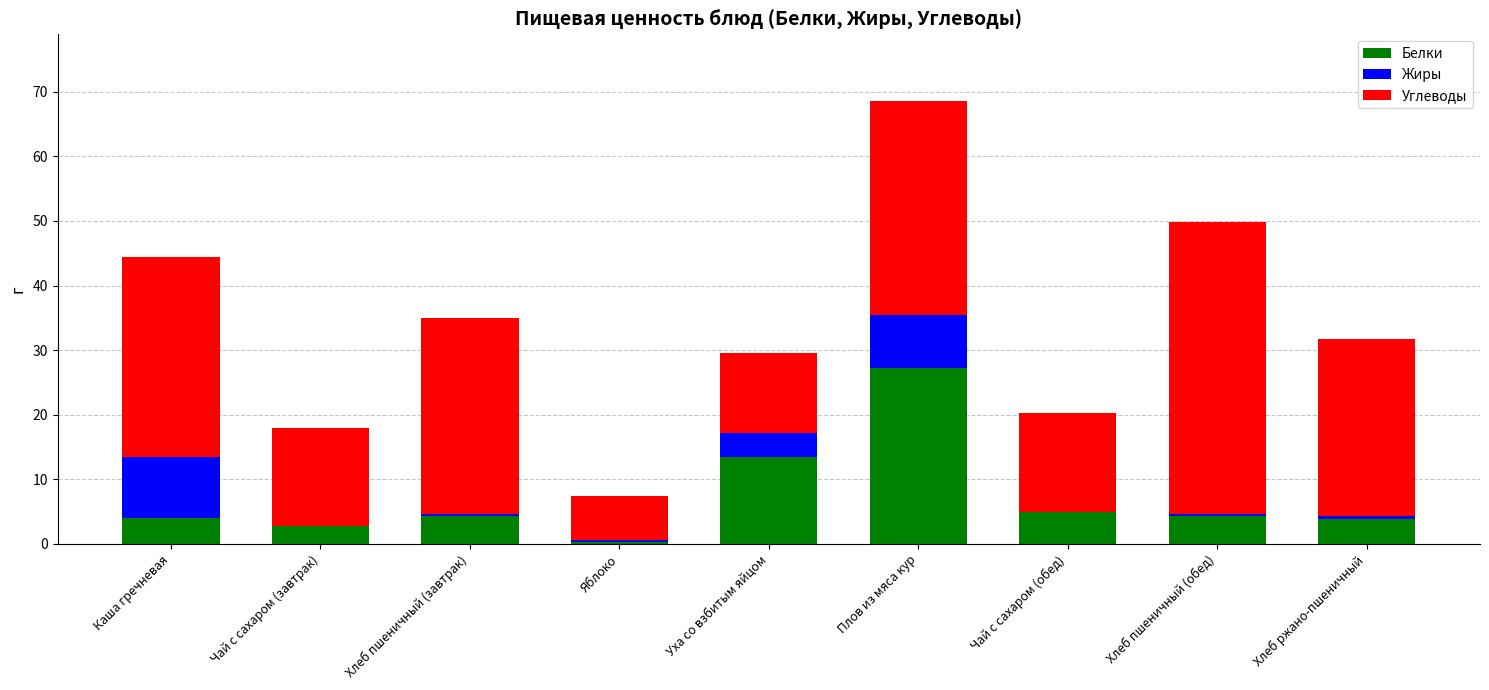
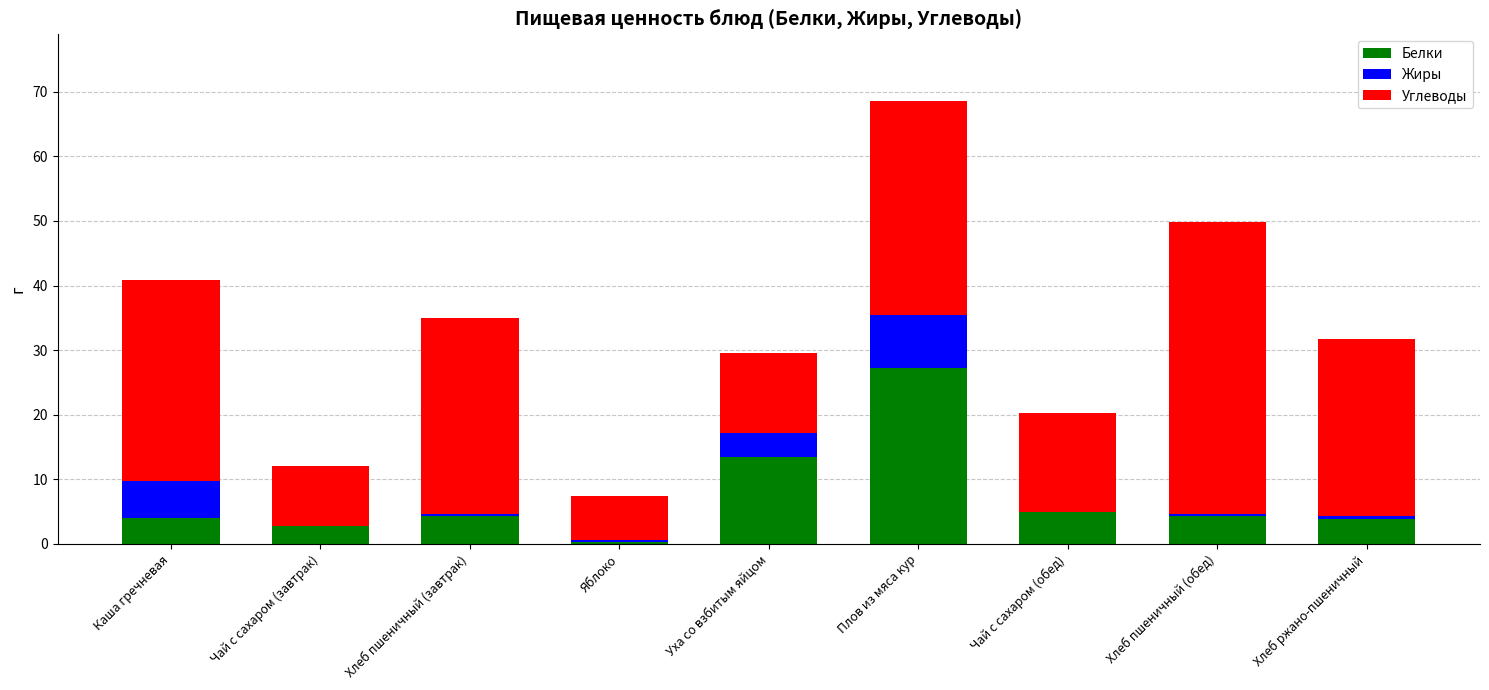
  {
    "Белки": {
      "Каша гречневая": 4,
      "Чай с сахаром (завтрак)": 3,
      "Хлеб пшеничный (завтрак)": 4,
      "Уха со взбитым яйцом": 14,
      "Плов из мяса кур": 27,
      "Чай с сахаром (обед)": 5,
      "Хлеб пшеничный (обед)": 4,
      "Хлеб ржано-пшеничный": 4
    },
    "Жиры": {
-     "Каша гречневая": 9,
+     "Каша гречневая": 6,
      "Чай с сахаром (завтрак)": 0,
      "Хлеб пшеничный (завтрак)": 0,
      "Уха со взбитым яйцом": 4,
      "Плов из мяса кур": 8,
      "Чай с сахаром (обед)": 0,
      "Хлеб пшеничный (обед)": 0,
      "Хлеб ржано-пшеничный": 0
    },
    "Углеводы": {
      "Каша гречневая": 31,
-     "Чай с сахаром (завтрак)": 15,
+     "Чай с сахаром (завтрак)": 9,
      "Хлеб пшеничный (завтрак)": 30,
      "Яблоко": 7,
      "Уха со взбитым яйцом": 13,
      "Плов из мяса кур": 33,
      "Чай с сахаром (обед)": 15,
      "Хлеб пшеничный (обед)": 45,
      "Хлеб ржано-пшеничный": 27
    }
  }
